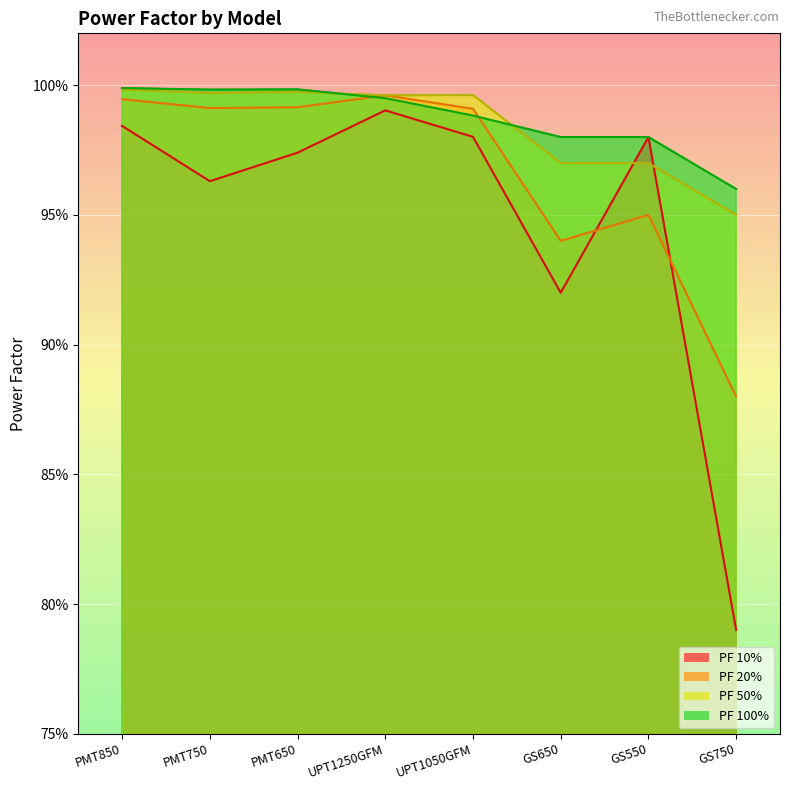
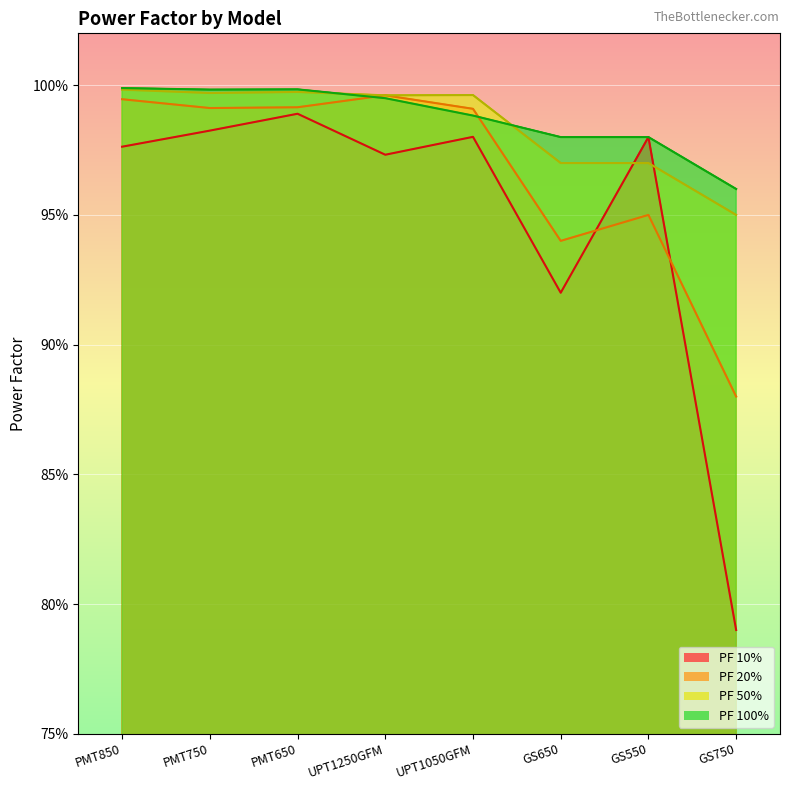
  {
    "PF 10%": {
-     "PMT850": "98.4%",
-     "PMT750": "96.3%",
-     "PMT650": "97.4%",
-     "UPT1250GFM": "99.0%",
+     "PMT850": "97.6%",
+     "PMT750": "98.3%",
+     "PMT650": "98.9%",
+     "UPT1250GFM": "97.3%",
      "UPT1050GFM": "98.0%",
      "GS650": "92.0%",
      "GS750": "79.0%"
    },
    "PF 100%": {
      "PMT750": "99.8%",
      "PMT650": "99.8%",
      "UPT1250GFM": "99.5%",
      "UPT1050GFM": "98.8%",
      "GS650": "98.0%",
      "GS750": "96.0%"
    }
  }
